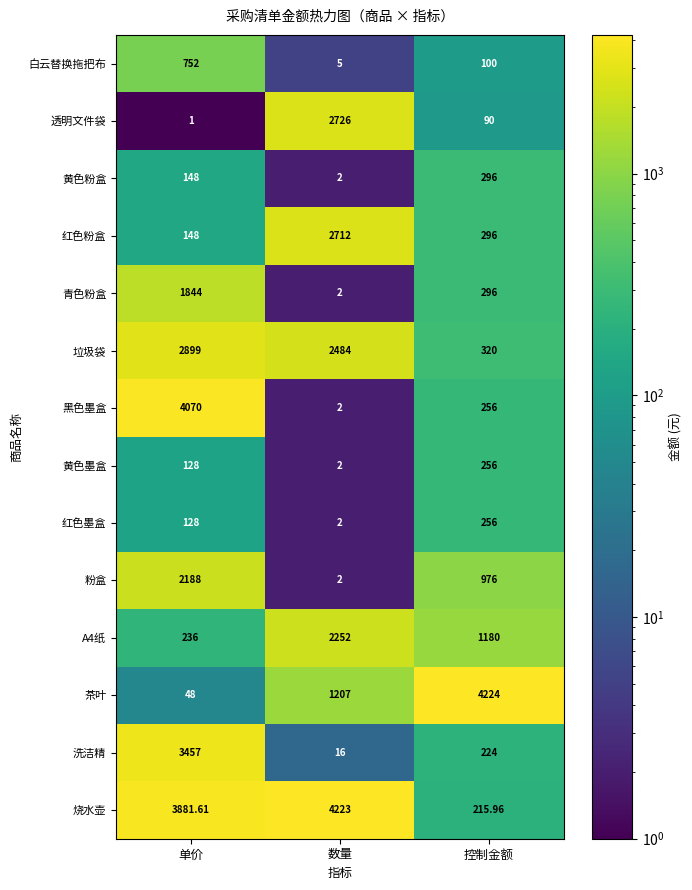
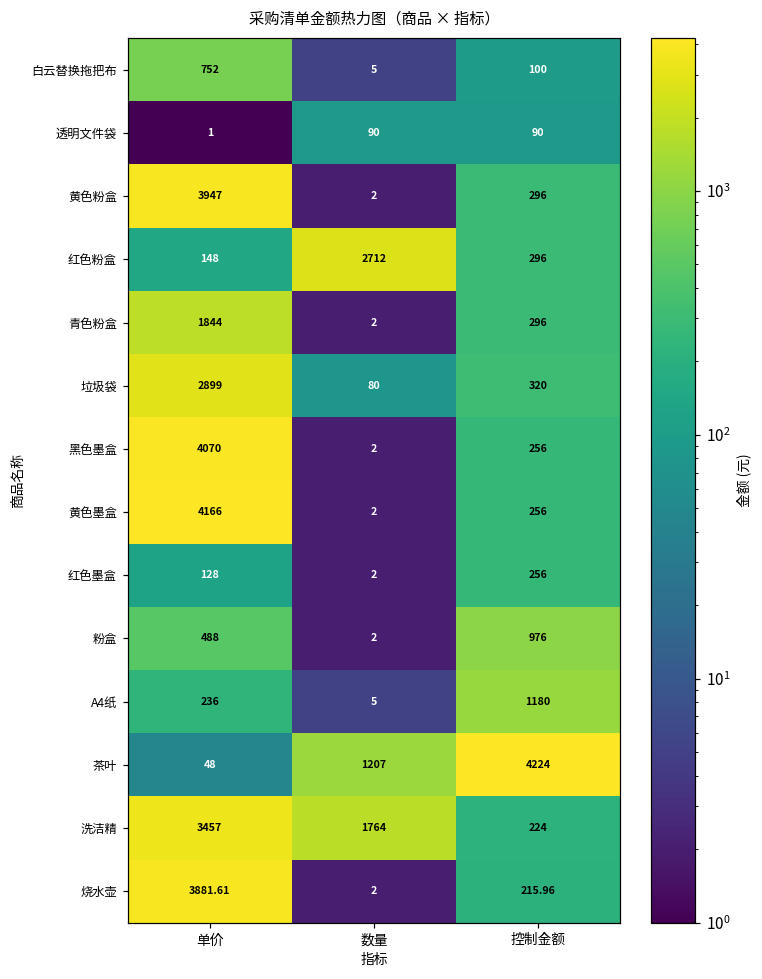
  {
    "白云替换拖把布": {
      "单价": 752,
      "数量": 5,
      "控制金额": 100
    },
    "透明文件袋": {
      "单价": 1,
-     "数量": 2726,
+     "数量": 90,
      "控制金额": 90
    },
    "黄色粉盒": {
-     "单价": 148,
+     "单价": 3947,
      "数量": 2,
      "控制金额": 296
    },
    "红色粉盒": {
      "单价": 148,
      "数量": 2712,
      "控制金额": 296
    },
    "青色粉盒": {
      "单价": 1844,
      "数量": 2,
      "控制金额": 296
    },
    "垃圾袋": {
      "单价": 2899,
-     "数量": 2484,
+     "数量": 80,
      "控制金额": 320
    },
    "黑色墨盒": {
      "单价": 4070,
      "数量": 2,
      "控制金额": 256
    },
    "黄色墨盒": {
-     "单价": 128,
+     "单价": 4166,
      "数量": 2,
      "控制金额": 256
    },
    "红色墨盒": {
      "单价": 128,
      "数量": 2,
      "控制金额": 256
    },
    "粉盒": {
-     "单价": 2188,
+     "单价": 488,
      "数量": 2,
      "控制金额": 976
    },
    "A4纸": {
      "单价": 236,
-     "数量": 2252,
+     "数量": 5,
      "控制金额": 1180
    },
    "茶叶": {
      "单价": 48,
      "数量": 1207,
      "控制金额": 4224
    },
    "洗洁精": {
      "单价": 3457,
-     "数量": 16,
+     "数量": 1764,
      "控制金额": 224
    },
    "烧水壶": {
      "单价": 3881.61,
-     "数量": 4223,
+     "数量": 2,
      "控制金额": 215.96
    }
  }
